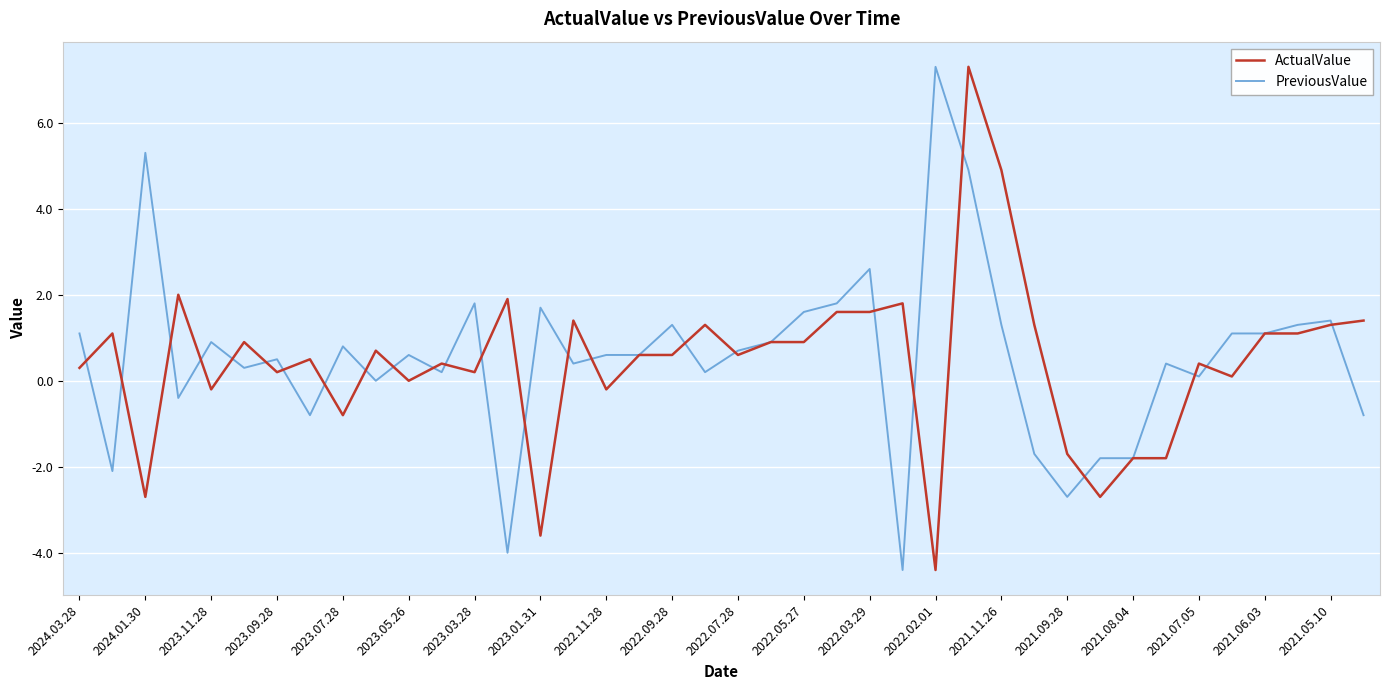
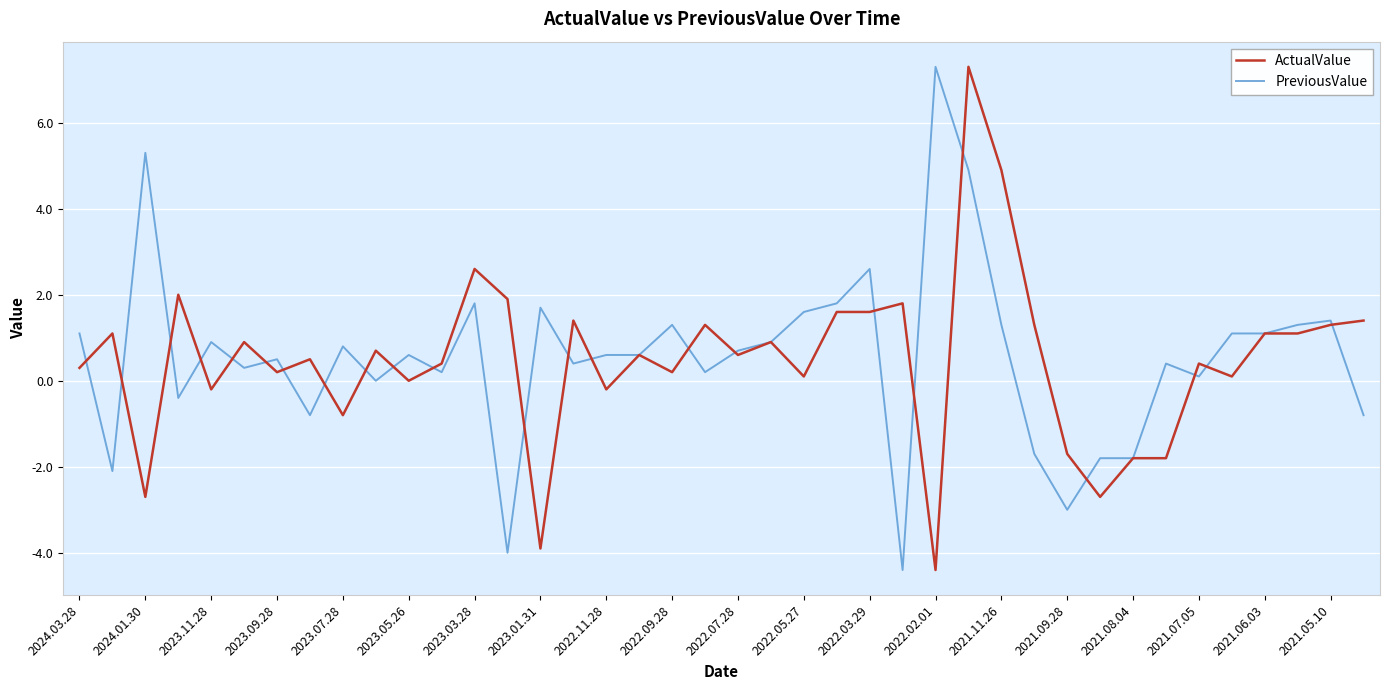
  {
    "ActualValue": {
      "2024.03.28": 0.3,
      "2024.01.30": -2.7,
      "2023.11.28": -0.2,
      "2023.09.28": 0.2,
      "2023.07.28": -0.8,
      "2023.05.26": 0.0,
-     "2023.03.28": 0.2,
-     "2023.01.31": -3.6,
+     "2023.03.28": 2.6,
+     "2023.01.31": -3.9,
      "2022.11.28": -0.2,
-     "2022.09.28": 0.6,
+     "2022.09.28": 0.2,
      "2022.07.28": 0.6,
-     "2022.05.27": 0.9,
+     "2022.05.27": 0.1,
      "2022.03.29": 1.6,
      "2022.02.01": -4.4,
      "2021.11.26": 4.9,
      "2021.09.28": -1.7,
      "2021.07.05": 0.4,
      "2021.05.10": 1.3
    },
    "PreviousValue": {
      "2024.03.28": 1.1,
      "2024.01.30": 5.3,
      "2023.11.28": 0.9,
      "2023.09.28": 0.5,
      "2023.07.28": 0.8,
      "2023.05.26": 0.6,
      "2023.03.28": 1.8,
      "2023.01.31": 1.7,
      "2022.11.28": 0.6,
      "2022.09.28": 1.3,
      "2022.07.28": 0.7,
      "2022.05.27": 1.6,
      "2022.03.29": 2.6,
      "2022.02.01": 7.3,
      "2021.11.26": 1.3,
-     "2021.09.28": -2.7,
+     "2021.09.28": -3.0,
      "2021.07.05": 0.1,
      "2021.05.10": 1.4
    }
  }
